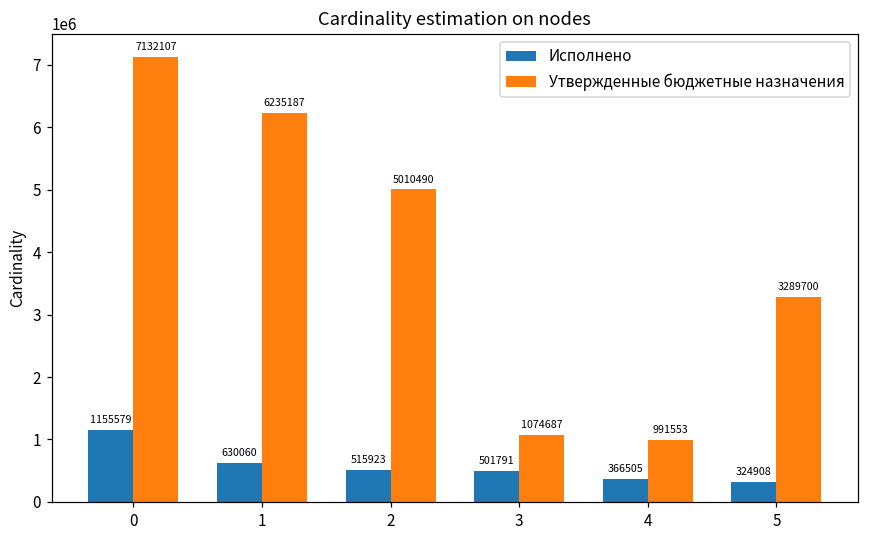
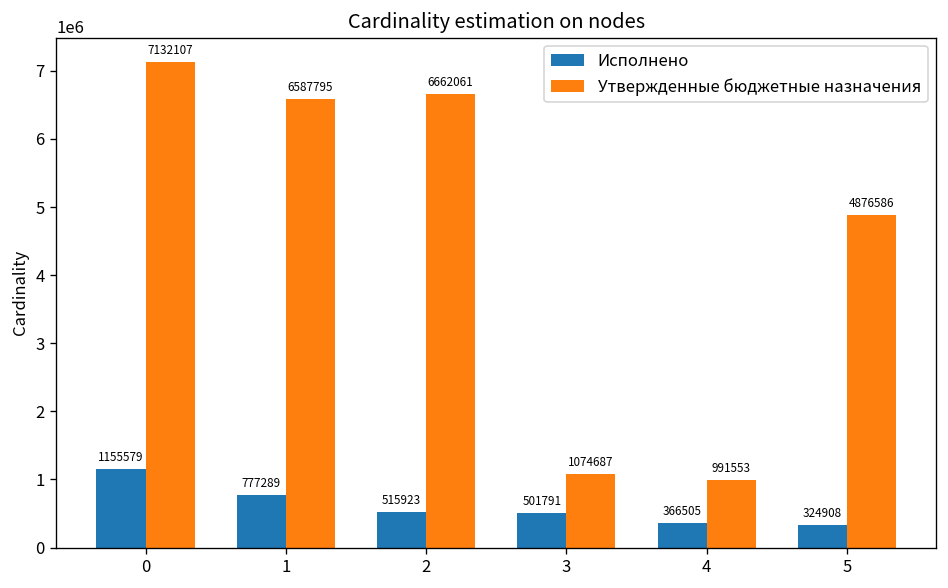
  {
    "Исполнено": {
      "0": 1155579,
-     "1": 630060,
+     "1": 777289,
      "2": 515923,
      "5": 324908
    },
    "Утвержденные бюджетные назначения": {
      "0": 7132107,
-     "1": 6235187,
-     "2": 5010490,
+     "1": 6587795,
+     "2": 6662061,
      "3": 1074687,
      "4": 991553,
-     "5": 3289700
+     "5": 4876586
    }
  }
